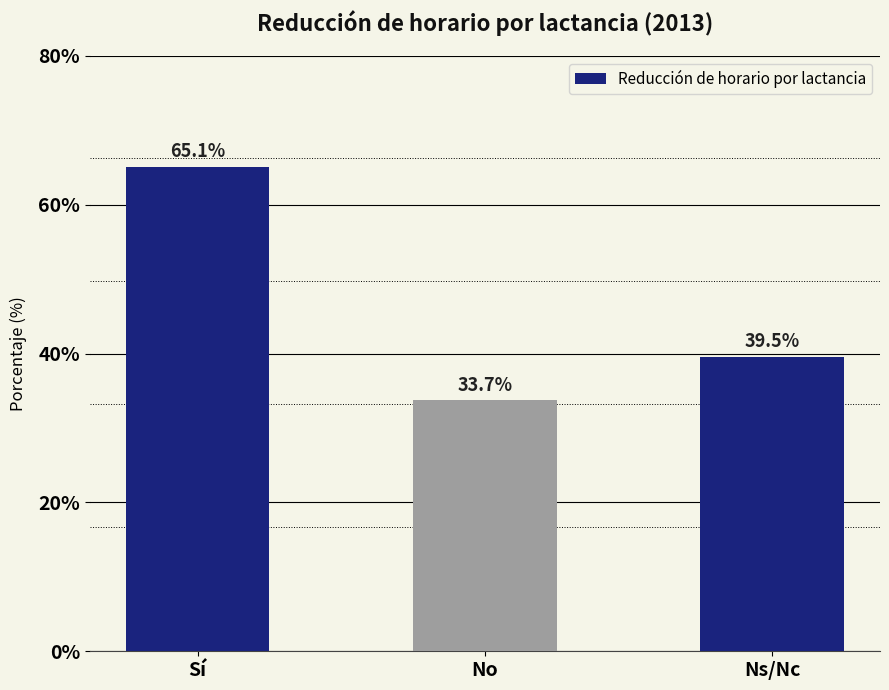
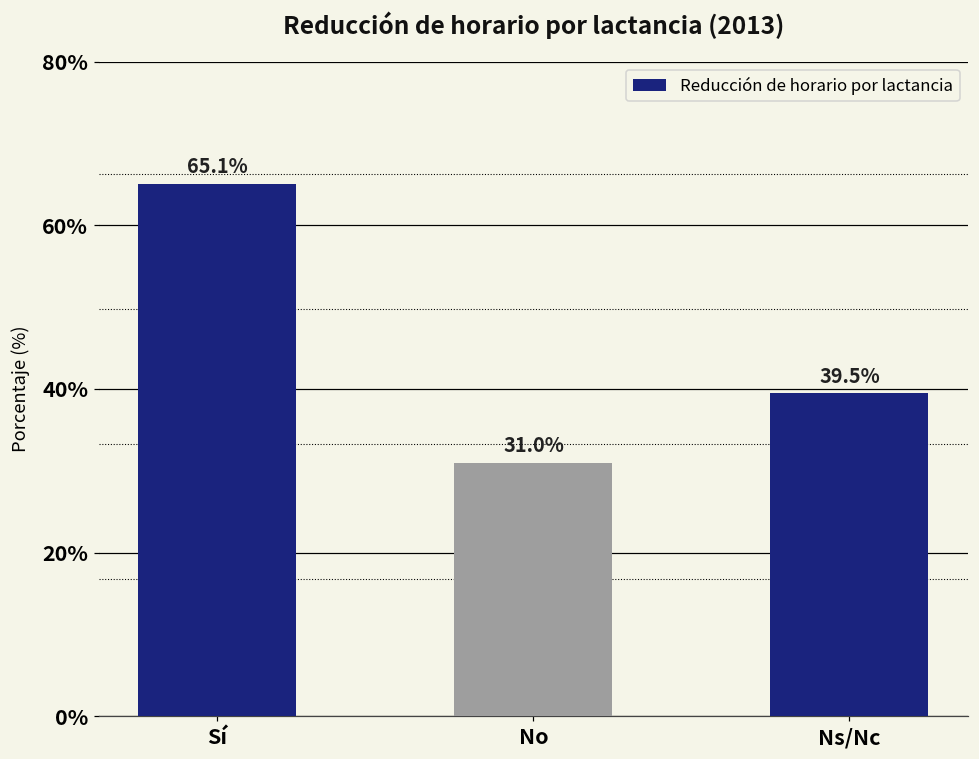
  {
    "Sí": "65.1%",
-   "No": "33.7%",
+   "No": "31.0%",
    "Ns/Nc": "39.5%"
  }
